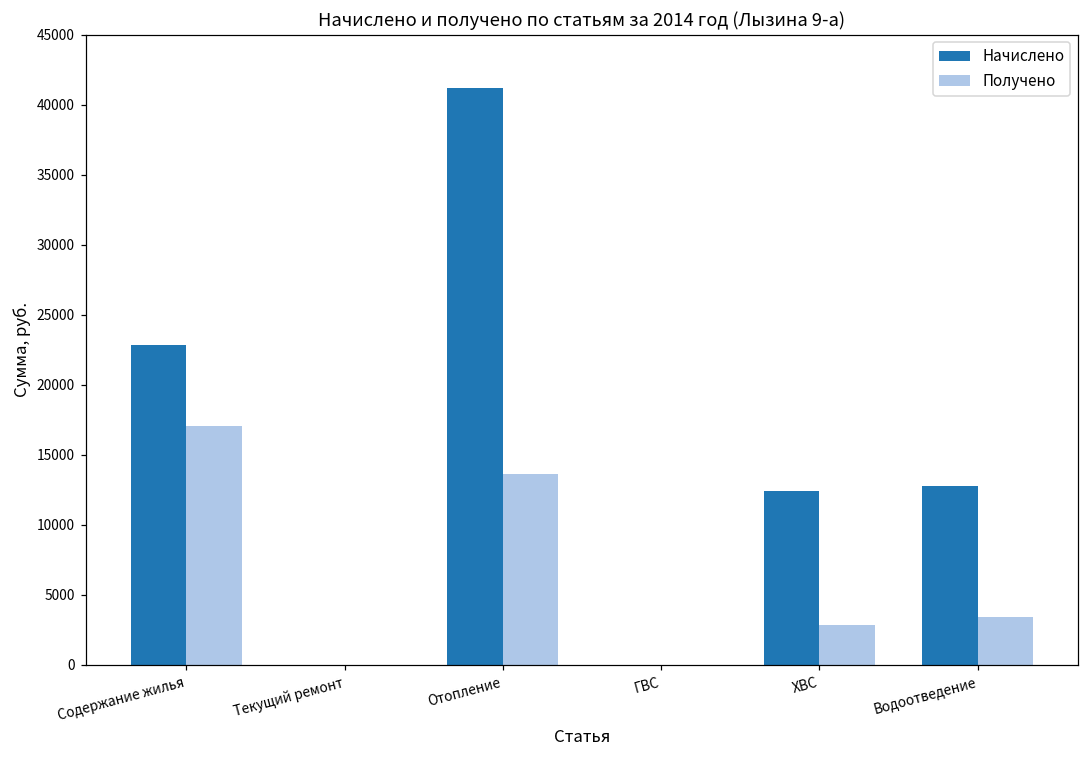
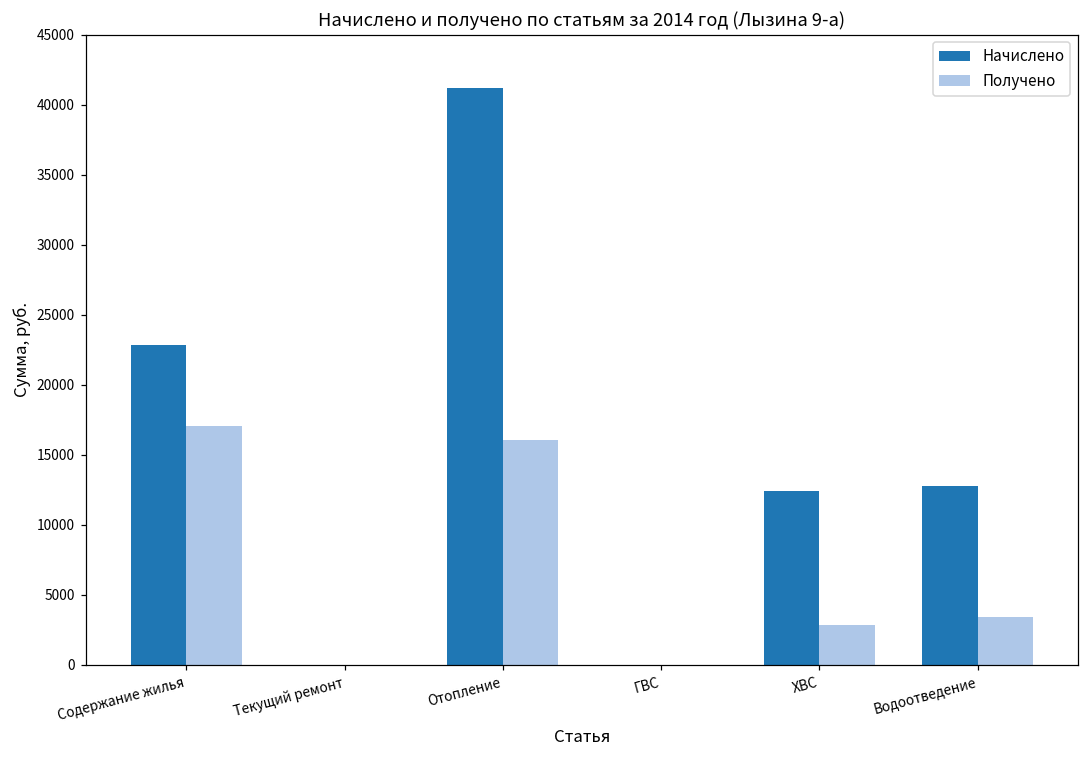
  {
    "Начислено": {
      "Содержание жилья": 22900,
      "Текущий ремонт": 0,
      "Отопление": 41200,
      "ГВС": 0,
      "ХВС": 12400,
      "Водоотведение": 12800
    },
    "Получено": {
      "Содержание жилья": 17100,
      "Текущий ремонт": 0,
-     "Отопление": 13600,
+     "Отопление": 16100,
      "ГВС": 0,
      "ХВС": 2900,
      "Водоотведение": 3400
    }
  }
